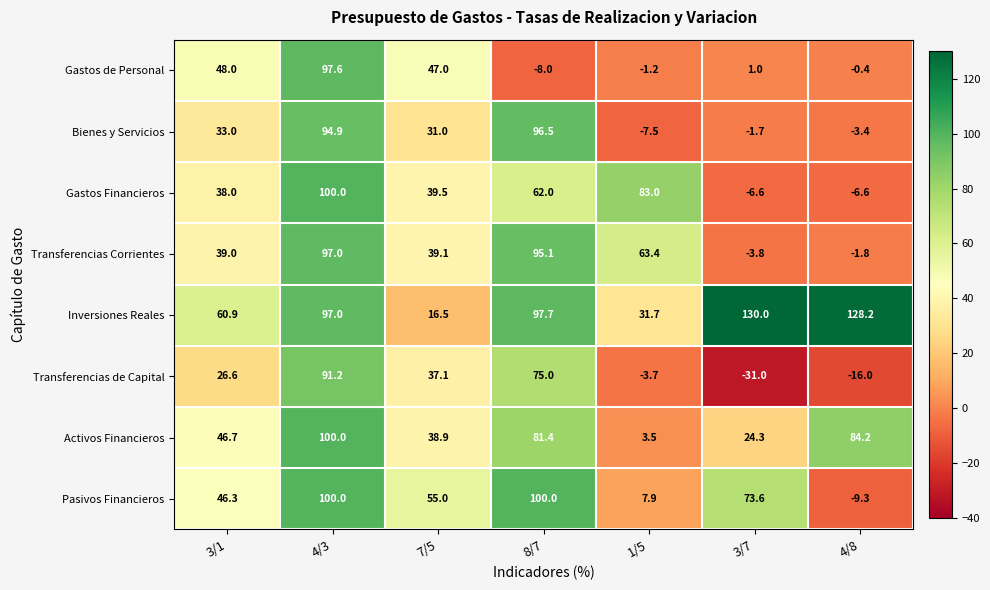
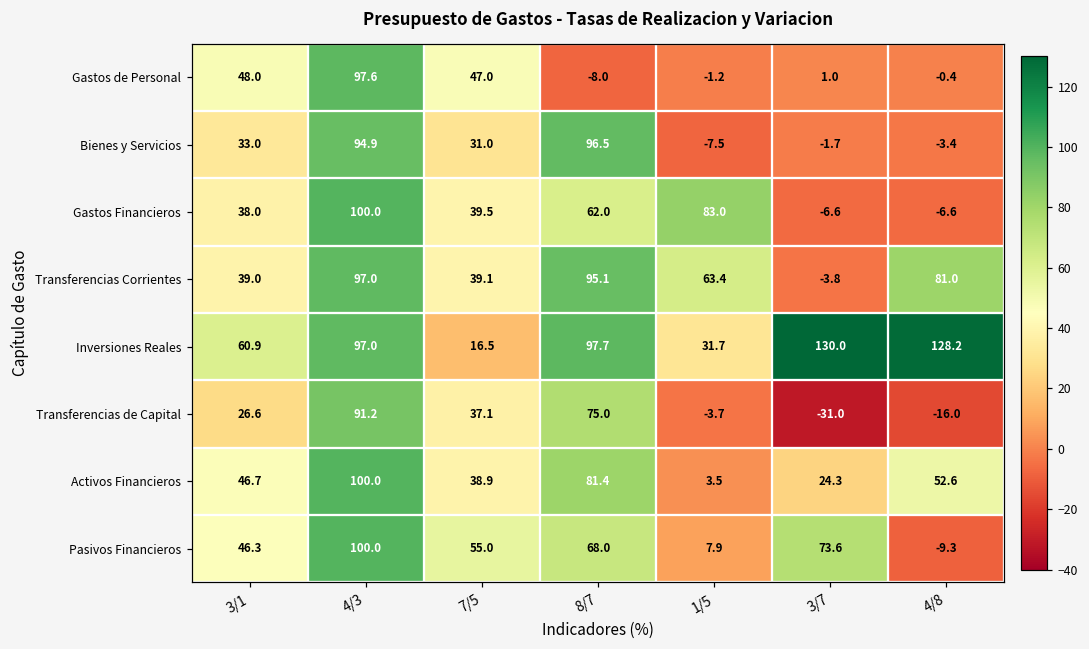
  {
    "Gastos de Personal": {
      "3/1": 48.0,
      "4/3": 97.6,
      "7/5": 47.0,
      "8/7": -8.0,
      "1/5": -1.2,
      "3/7": 1.0,
      "4/8": -0.4
    },
    "Bienes y Servicios": {
      "3/1": 33.0,
      "4/3": 94.9,
      "7/5": 31.0,
      "8/7": 96.5,
      "1/5": -7.5,
      "3/7": -1.7,
      "4/8": -3.4
    },
    "Gastos Financieros": {
      "3/1": 38.0,
      "4/3": 100.0,
      "7/5": 39.5,
      "8/7": 62.0,
      "1/5": 83.0,
      "3/7": -6.6,
      "4/8": -6.6
    },
    "Transferencias Corrientes": {
      "3/1": 39.0,
      "4/3": 97.0,
      "7/5": 39.1,
      "8/7": 95.1,
      "1/5": 63.4,
      "3/7": -3.8,
-     "4/8": -1.8
+     "4/8": 81.0
    },
    "Inversiones Reales": {
      "3/1": 60.9,
      "4/3": 97.0,
      "7/5": 16.5,
      "8/7": 97.7,
      "1/5": 31.7,
      "3/7": 130.0,
      "4/8": 128.2
    },
    "Transferencias de Capital": {
      "3/1": 26.6,
      "4/3": 91.2,
      "7/5": 37.1,
      "8/7": 75.0,
      "1/5": -3.7,
      "3/7": -31.0,
      "4/8": -16.0
    },
    "Activos Financieros": {
      "3/1": 46.7,
      "4/3": 100.0,
      "7/5": 38.9,
      "8/7": 81.4,
      "1/5": 3.5,
      "3/7": 24.3,
-     "4/8": 84.2
+     "4/8": 52.6
    },
    "Pasivos Financieros": {
      "3/1": 46.3,
      "4/3": 100.0,
      "7/5": 55.0,
-     "8/7": 100.0,
+     "8/7": 68.0,
      "1/5": 7.9,
      "3/7": 73.6,
      "4/8": -9.3
    }
  }
